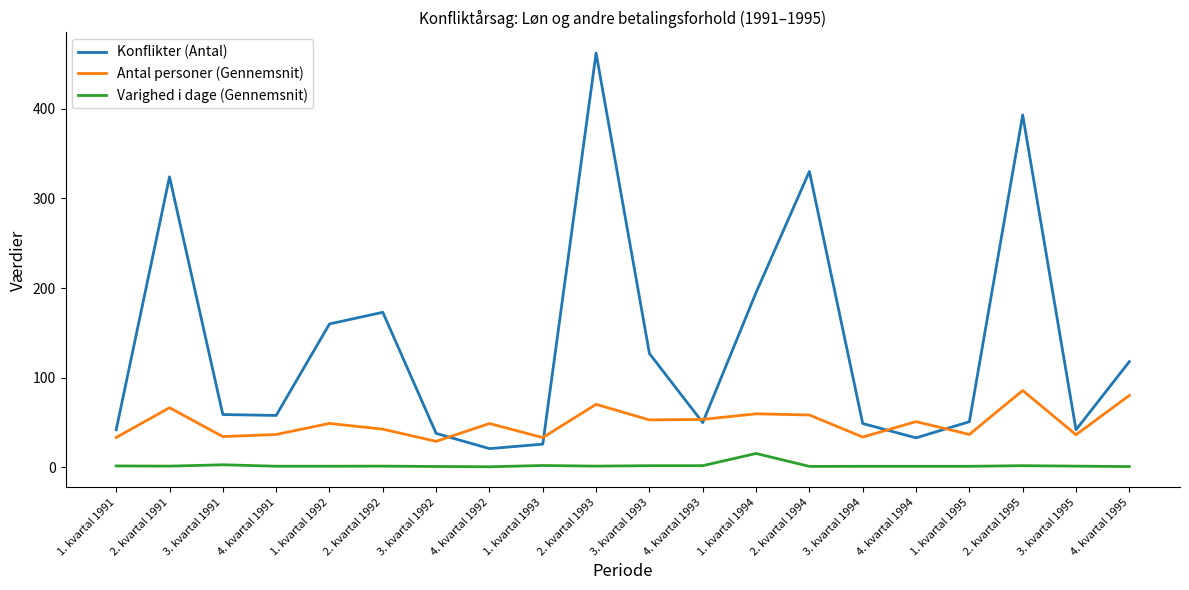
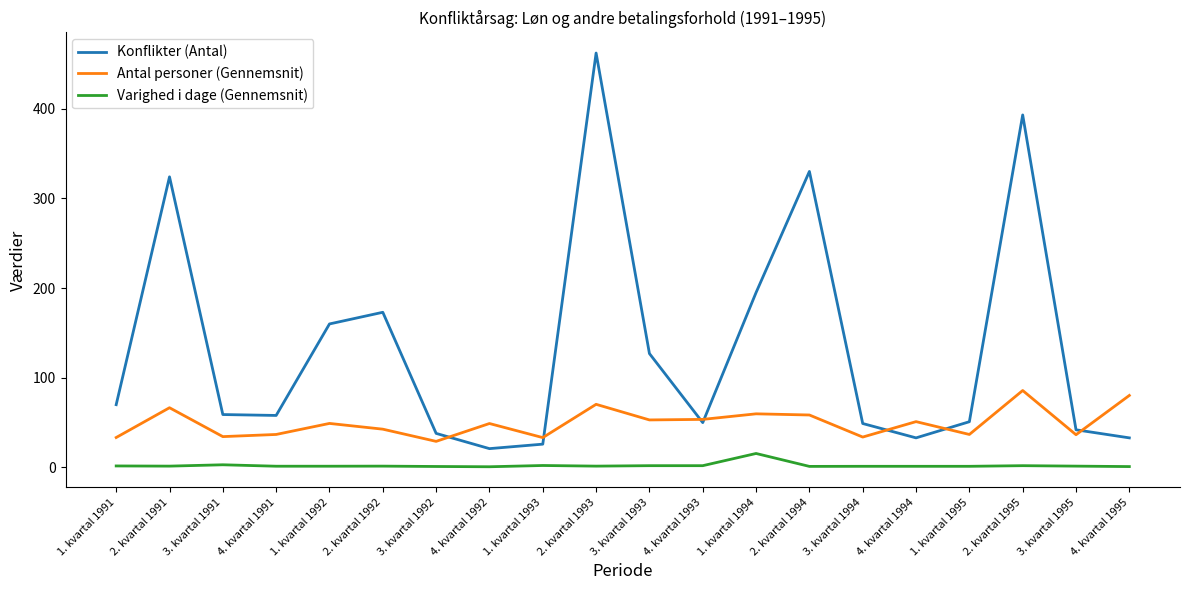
  {
    "Konflikter (Antal)": {
-     "1. kvartal 1991": 40,
+     "1. kvartal 1991": 70,
      "2. kvartal 1991": 320,
      "3. kvartal 1991": 60,
      "4. kvartal 1991": 60,
      "1. kvartal 1992": 160,
      "2. kvartal 1992": 170,
      "3. kvartal 1992": 40,
      "4. kvartal 1992": 20,
      "1. kvartal 1993": 30,
      "2. kvartal 1993": 460,
      "3. kvartal 1993": 130,
      "4. kvartal 1993": 50,
      "1. kvartal 1994": 200,
      "2. kvartal 1994": 330,
      "3. kvartal 1994": 50,
      "4. kvartal 1994": 30,
      "1. kvartal 1995": 50,
      "2. kvartal 1995": 390,
      "3. kvartal 1995": 40,
-     "4. kvartal 1995": 120
+     "4. kvartal 1995": 30
    },
    "Antal personer (Gennemsnit)": {
      "1. kvartal 1991": 30,
      "2. kvartal 1991": 70,
      "3. kvartal 1991": 30,
      "4. kvartal 1991": 40,
      "1. kvartal 1992": 50,
      "2. kvartal 1992": 40,
      "3. kvartal 1992": 30,
      "4. kvartal 1992": 50,
      "1. kvartal 1993": 30,
      "2. kvartal 1993": 70,
      "3. kvartal 1993": 50,
      "4. kvartal 1993": 50,
      "1. kvartal 1994": 60,
      "2. kvartal 1994": 60,
      "3. kvartal 1994": 30,
      "4. kvartal 1994": 50,
      "1. kvartal 1995": 40,
      "2. kvartal 1995": 90,
      "3. kvartal 1995": 40,
      "4. kvartal 1995": 80
    },
    "Varighed i dage (Gennemsnit)": {
      "1. kvartal 1991": 0,
      "2. kvartal 1991": 0,
      "3. kvartal 1991": 0,
      "4. kvartal 1991": 0,
      "1. kvartal 1992": 0,
      "2. kvartal 1992": 0,
      "3. kvartal 1992": 0,
      "4. kvartal 1992": 0,
      "1. kvartal 1993": 0,
      "2. kvartal 1993": 0,
      "3. kvartal 1993": 0,
      "4. kvartal 1993": 0,
      "1. kvartal 1994": 20,
      "2. kvartal 1994": 0,
      "3. kvartal 1994": 0,
      "4. kvartal 1994": 0,
      "1. kvartal 1995": 0,
      "2. kvartal 1995": 0,
      "3. kvartal 1995": 0,
      "4. kvartal 1995": 0
    }
  }
